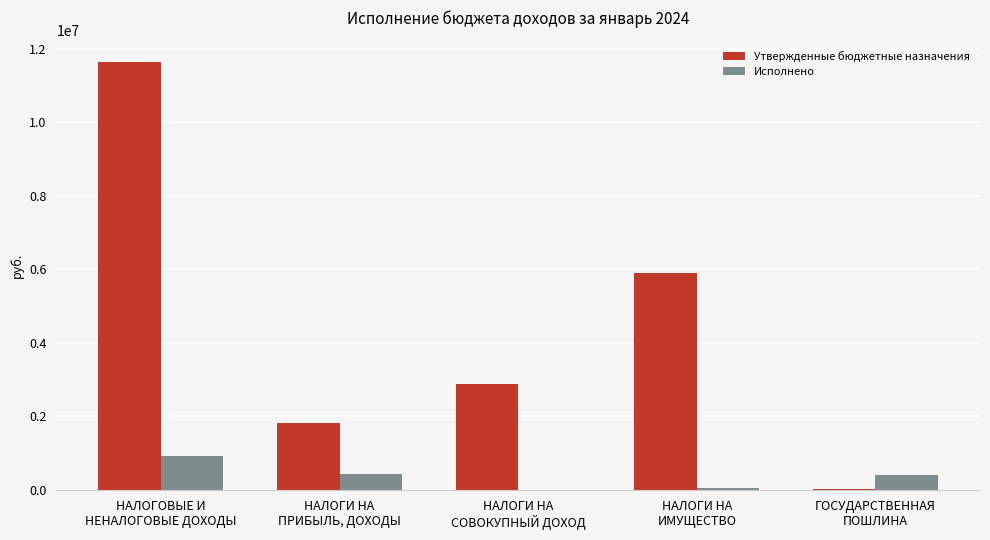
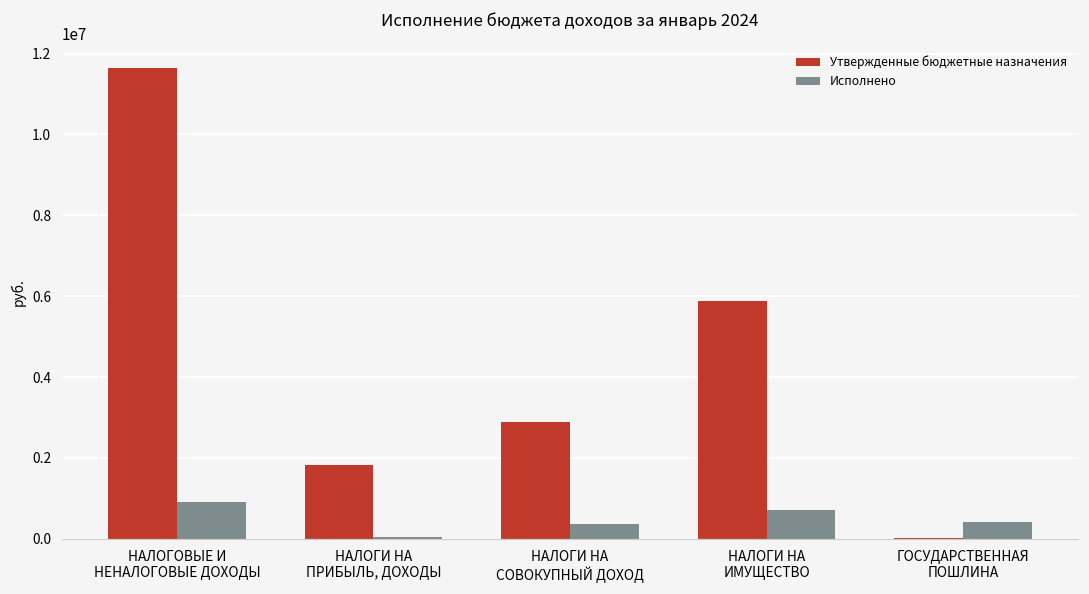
  {
    "Утвержденные бюджетные назначения": {
      "НАЛОГОВЫЕ И НЕНАЛОГОВЫЕ ДОХОДЫ": 11600000,
      "НАЛОГИ НА ПРИБЫЛЬ, ДОХОДЫ": 1800000,
      "НАЛОГИ НА СОВОКУПНЫЙ ДОХОД": 2900000,
      "НАЛОГИ НА ИМУЩЕСТВО": 5900000
    },
    "Исполнено": {
      "НАЛОГОВЫЕ И НЕНАЛОГОВЫЕ ДОХОДЫ": 900000,
-     "НАЛОГИ НА ПРИБЫЛЬ, ДОХОДЫ": 400000,
-     "НАЛОГИ НА СОВОКУПНЫЙ ДОХОД": 0,
-     "НАЛОГИ НА ИМУЩЕСТВО": 0,
+     "НАЛОГИ НА ПРИБЫЛЬ, ДОХОДЫ": 0,
+     "НАЛОГИ НА СОВОКУПНЫЙ ДОХОД": 400000,
+     "НАЛОГИ НА ИМУЩЕСТВО": 700000,
      "ГОСУДАРСТВЕННАЯ ПОШЛИНА": 400000
    }
  }
